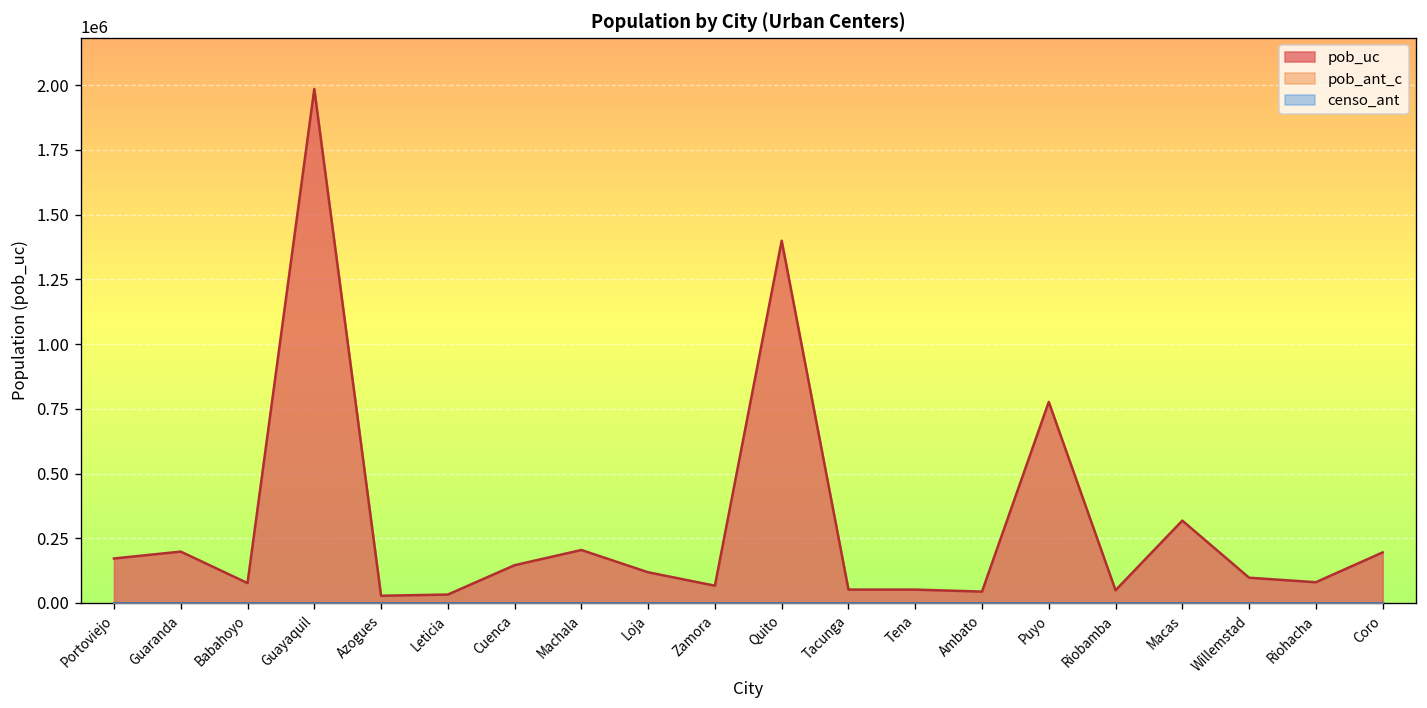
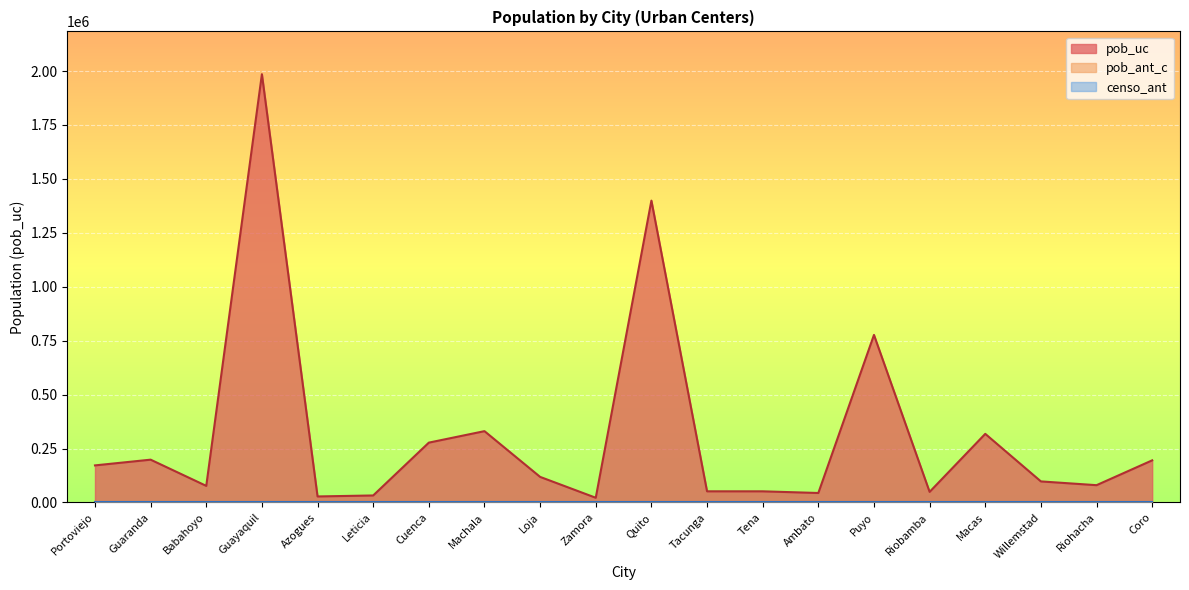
  {
    "pob_uc": {
      "Portoviejo": 170000,
      "Guaranda": 200000,
      "Babahoyo": 80000,
      "Guayaquil": 1990000,
      "Azogues": 30000,
      "Leticia": 30000,
-     "Cuenca": 150000,
-     "Machala": 200000,
+     "Cuenca": 280000,
+     "Machala": 330000,
      "Loja": 120000,
-     "Zamora": 70000,
+     "Zamora": 20000,
      "Quito": 1400000,
      "Tacunga": 50000,
      "Tena": 50000,
      "Ambato": 40000,
      "Puyo": 780000,
      "Riobamba": 50000,
      "Macas": 320000,
      "Willemstad": 100000,
      "Riohacha": 80000,
      "Coro": 200000
    },
    "censo_ant": {
      "Portoviejo": 0,
      "Guaranda": 0,
      "Babahoyo": 0,
      "Guayaquil": 0,
      "Azogues": 0,
      "Leticia": 0,
      "Cuenca": 0,
      "Machala": 0,
      "Loja": 0,
      "Zamora": 0,
      "Quito": 0,
      "Tacunga": 0,
      "Tena": 0,
      "Ambato": 0,
      "Puyo": 0,
      "Riobamba": 0,
      "Macas": 0,
      "Willemstad": 0,
      "Riohacha": 0,
      "Coro": 0
    }
  }
